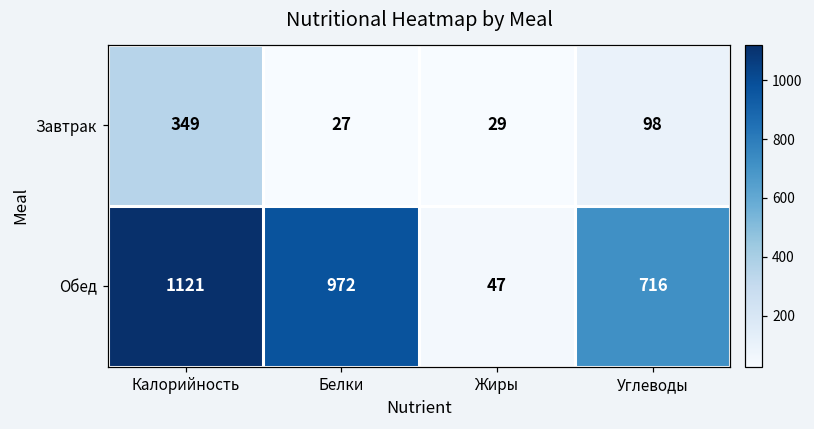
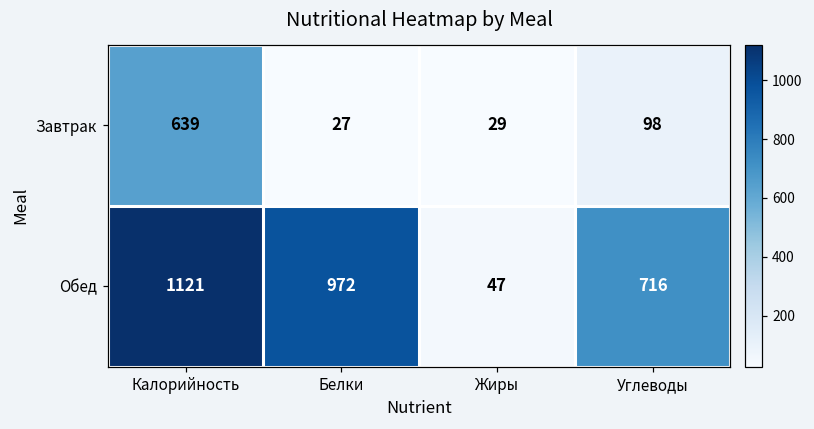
  {
    "Завтрак": {
-     "Калорийность": 349,
+     "Калорийность": 639,
      "Белки": 27,
      "Жиры": 29,
      "Углеводы": 98
    },
    "Обед": {
      "Калорийность": 1121,
      "Белки": 972,
      "Жиры": 47,
      "Углеводы": 716
    }
  }
